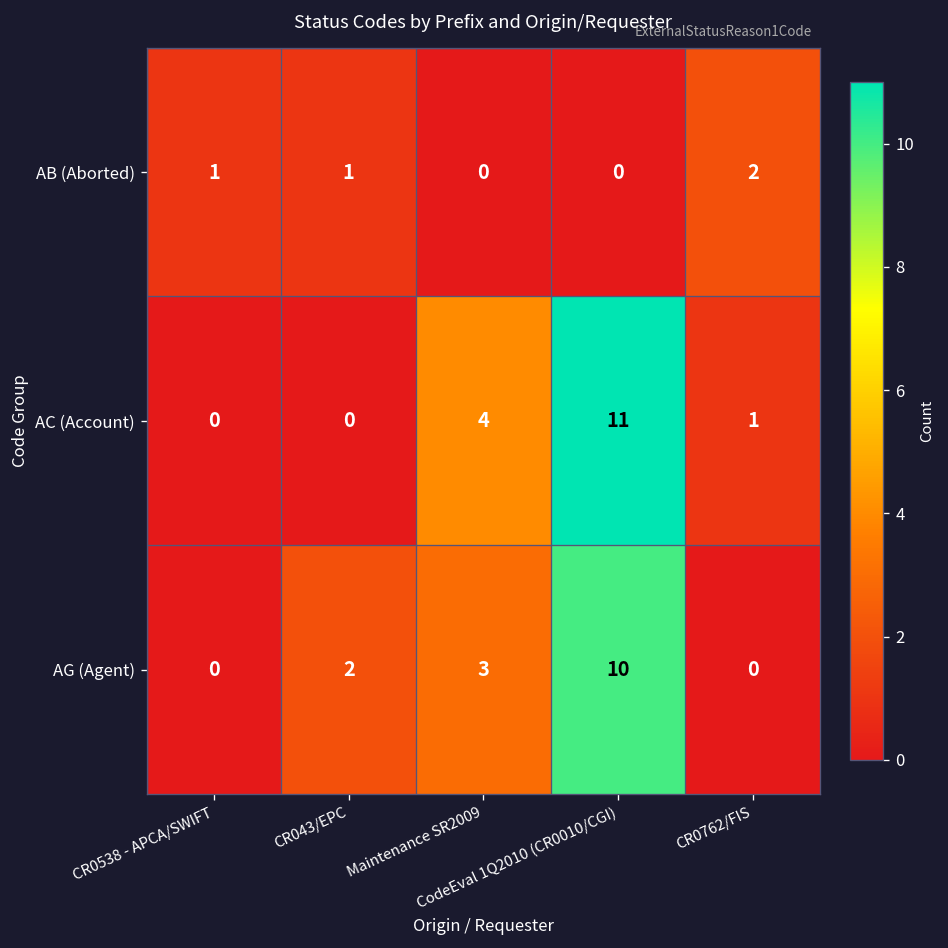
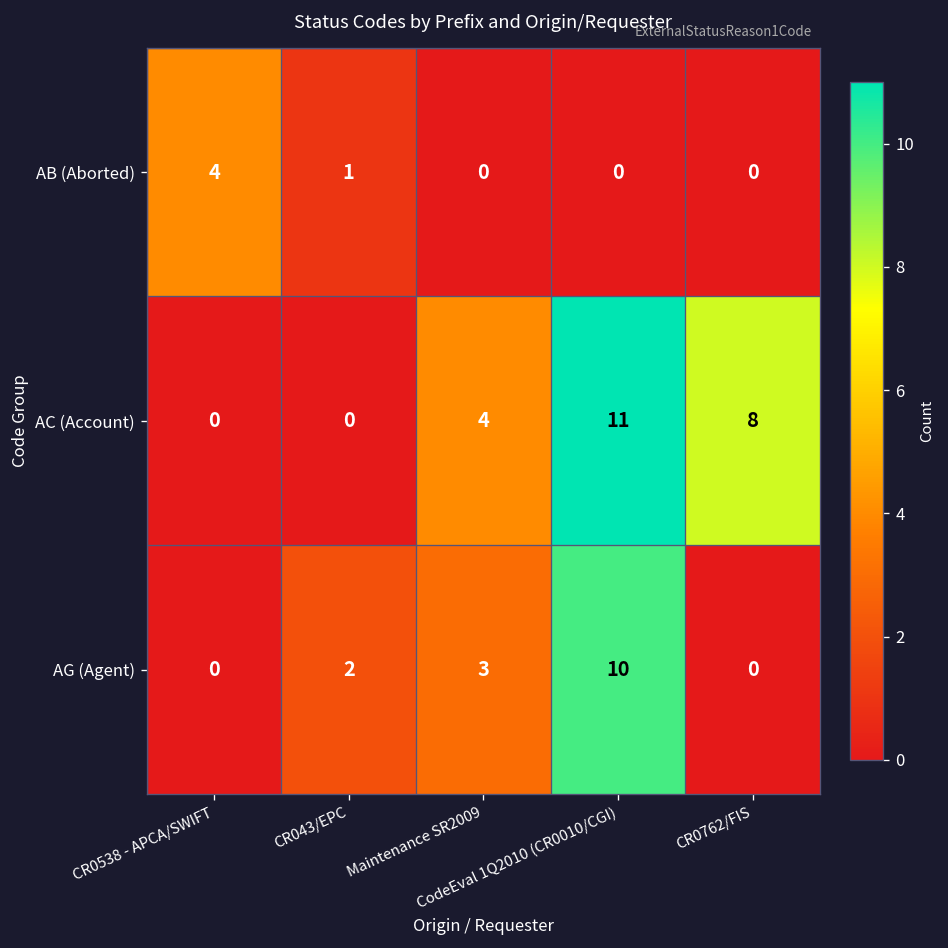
  {
    "AB (Aborted)": {
-     "CR0538 - APCA/SWIFT": 1,
+     "CR0538 - APCA/SWIFT": 4,
      "CR043/EPC": 1,
      "Maintenance SR2009": 0,
      "CodeEval 1Q2010 (CR0010/CGI)": 0,
-     "CR0762/FIS": 2
+     "CR0762/FIS": 0
    },
    "AC (Account)": {
      "CR0538 - APCA/SWIFT": 0,
      "CR043/EPC": 0,
      "Maintenance SR2009": 4,
      "CodeEval 1Q2010 (CR0010/CGI)": 11,
-     "CR0762/FIS": 1
+     "CR0762/FIS": 8
    },
    "AG (Agent)": {
      "CR0538 - APCA/SWIFT": 0,
      "CR043/EPC": 2,
      "Maintenance SR2009": 3,
      "CodeEval 1Q2010 (CR0010/CGI)": 10,
      "CR0762/FIS": 0
    }
  }
